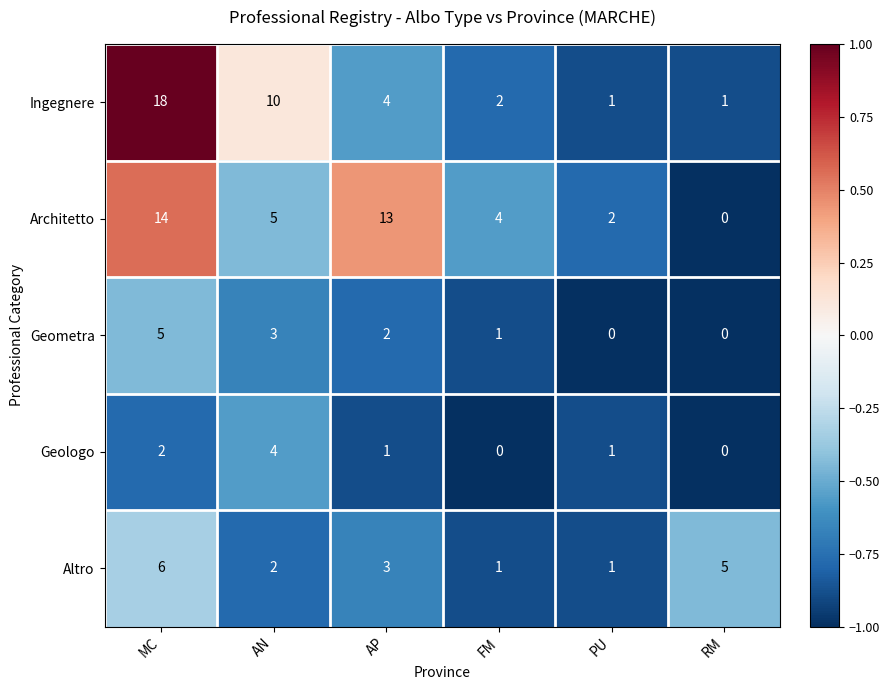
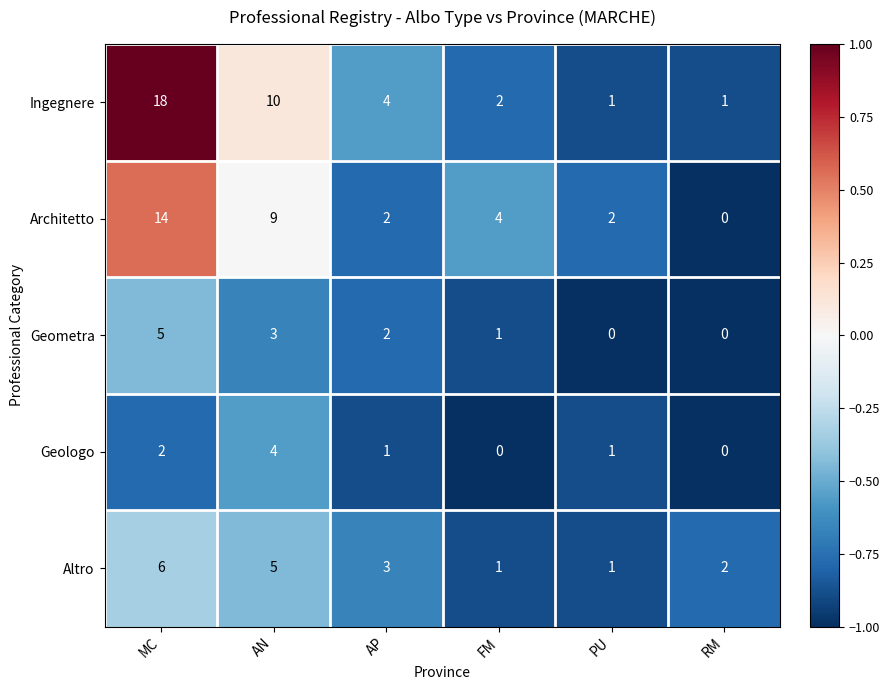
  {
    "Ingegnere": {
      "MC": 18,
      "AN": 10,
      "AP": 4,
      "FM": 2,
      "PU": 1,
      "RM": 1
    },
    "Architetto": {
      "MC": 14,
-     "AN": 5,
-     "AP": 13,
+     "AN": 9,
+     "AP": 2,
      "FM": 4,
      "PU": 2,
      "RM": 0
    },
    "Geometra": {
      "MC": 5,
      "AN": 3,
      "AP": 2,
      "FM": 1,
      "PU": 0,
      "RM": 0
    },
    "Geologo": {
      "MC": 2,
      "AN": 4,
      "AP": 1,
      "FM": 0,
      "PU": 1,
      "RM": 0
    },
    "Altro": {
      "MC": 6,
-     "AN": 2,
+     "AN": 5,
      "AP": 3,
      "FM": 1,
      "PU": 1,
-     "RM": 5
+     "RM": 2
    }
  }
